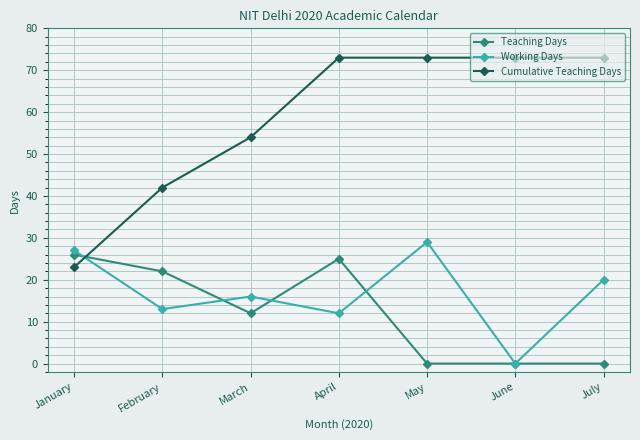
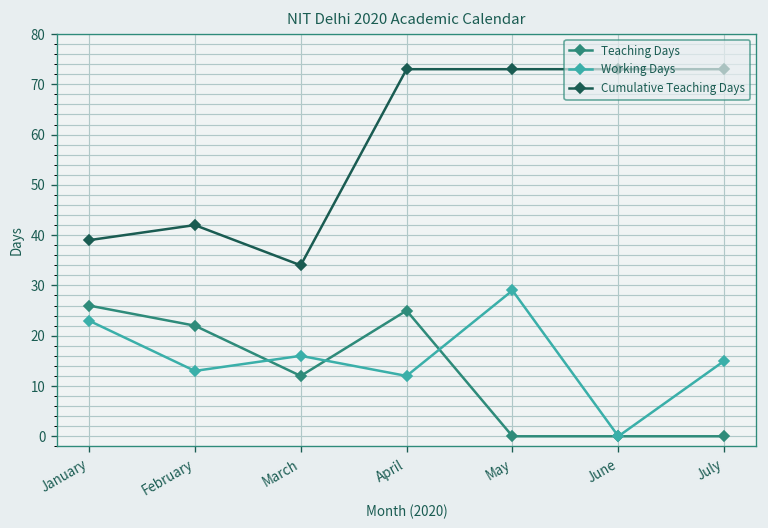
  {
    "Teaching Days": {
      "January": 26,
      "February": 22,
      "March": 12,
      "April": 25,
      "May": 0,
      "July": 0
    },
    "Working Days": {
-     "January": 27,
+     "January": 23,
      "February": 13,
      "March": 16,
      "April": 12,
      "May": 29,
-     "July": 20
+     "July": 15
    },
    "Cumulative Teaching Days": {
-     "January": 23,
+     "January": 39,
      "February": 42,
-     "March": 54,
+     "March": 34,
      "April": 73,
      "May": 73
    }
  }
